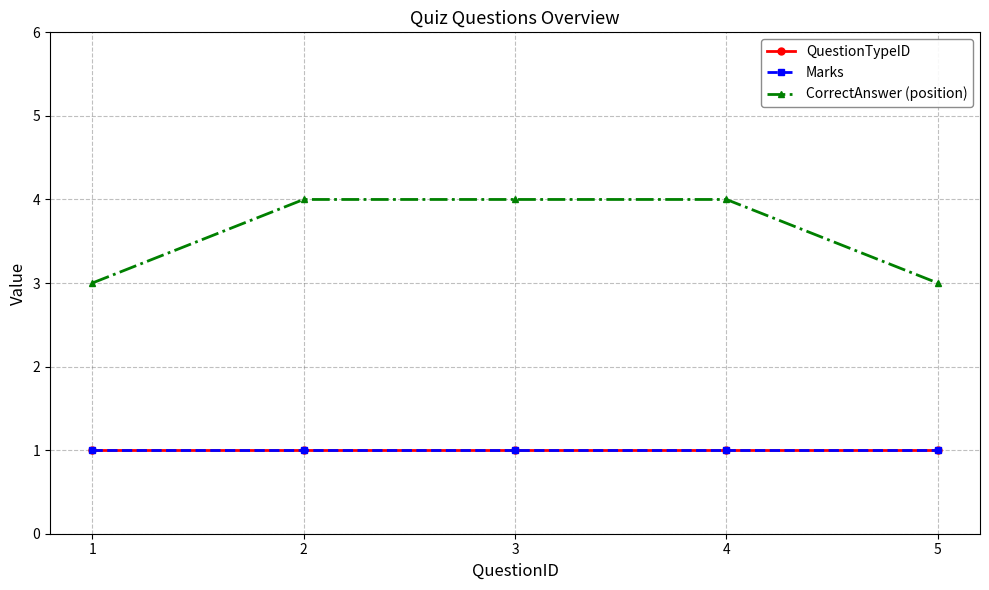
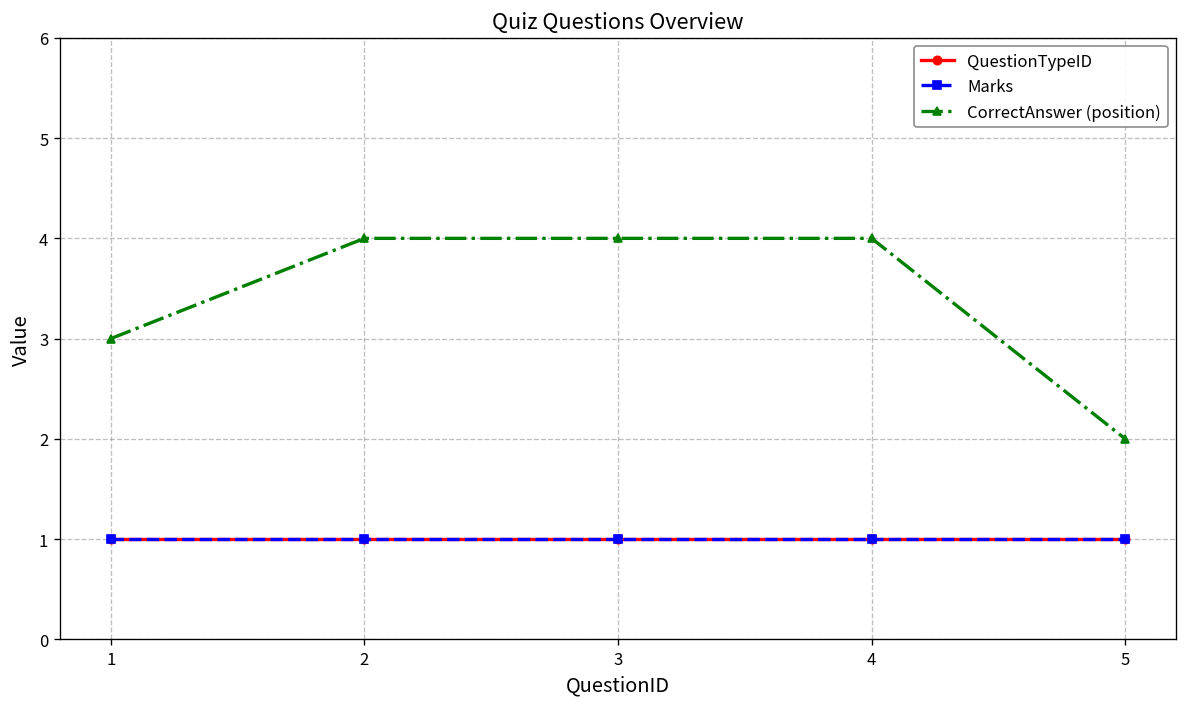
  {
    "Marks": {
      "1": 1,
      "2": 1,
      "3": 1,
      "4": 1,
      "5": 1
    },
    "CorrectAnswer (position)": {
      "1": 3,
      "2": 4,
      "3": 4,
      "4": 4,
-     "5": 3
+     "5": 2
    }
  }
